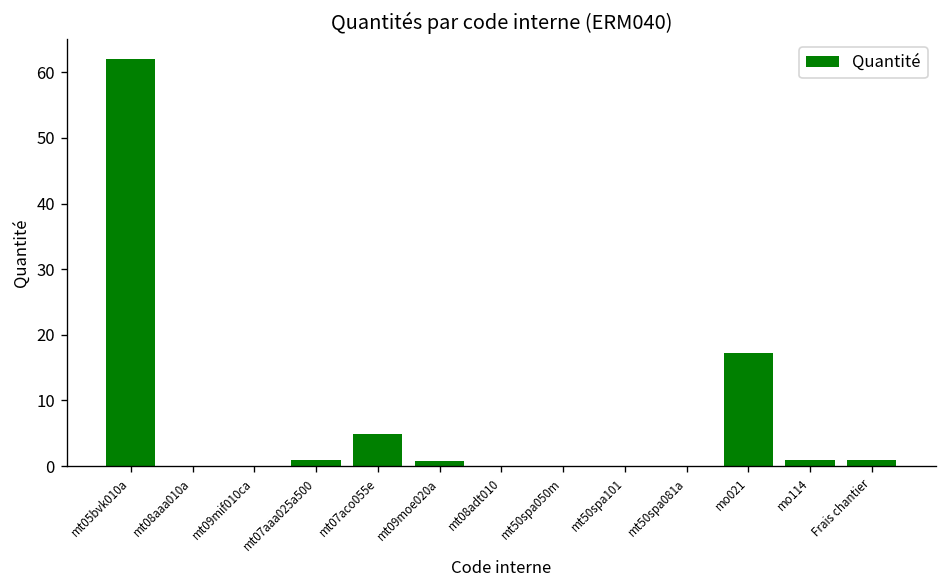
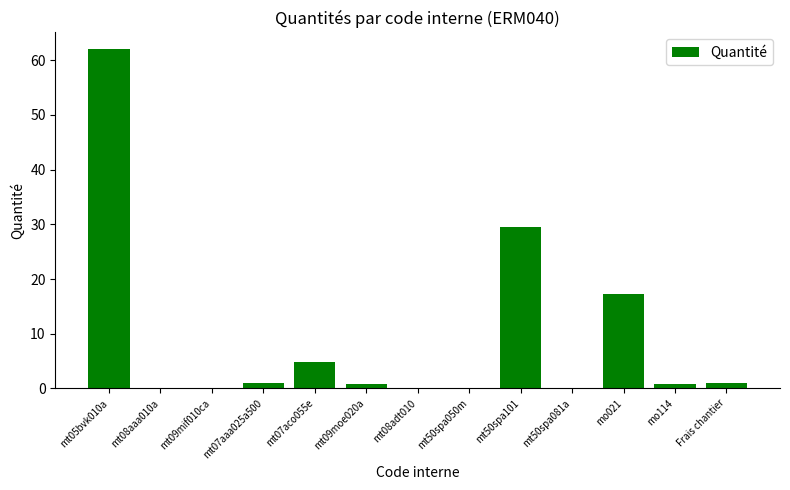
  {
    "mt05bvk010a": 62,
    "mt07aaa025a500": 1,
    "mt07aco055e": 5,
    "mt09moe020a": 1,
-   "mt50spa101": 0,
+   "mt50spa101": 29,
    "mo021": 17,
    "mo114": 1,
    "Frais chantier": 1
  }
